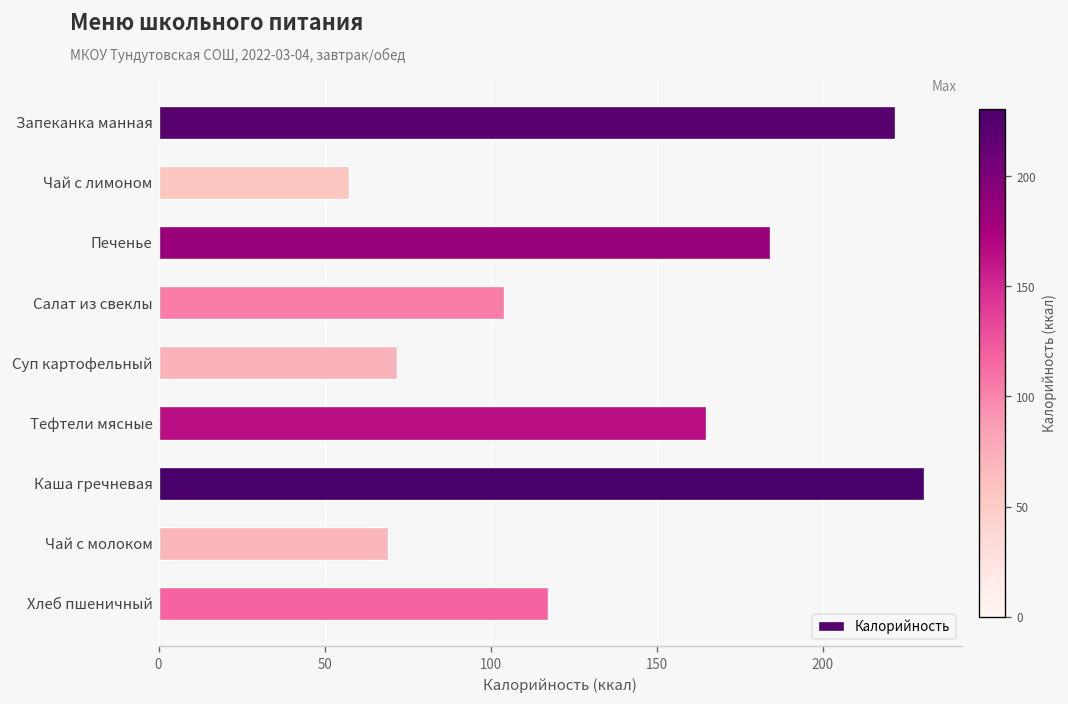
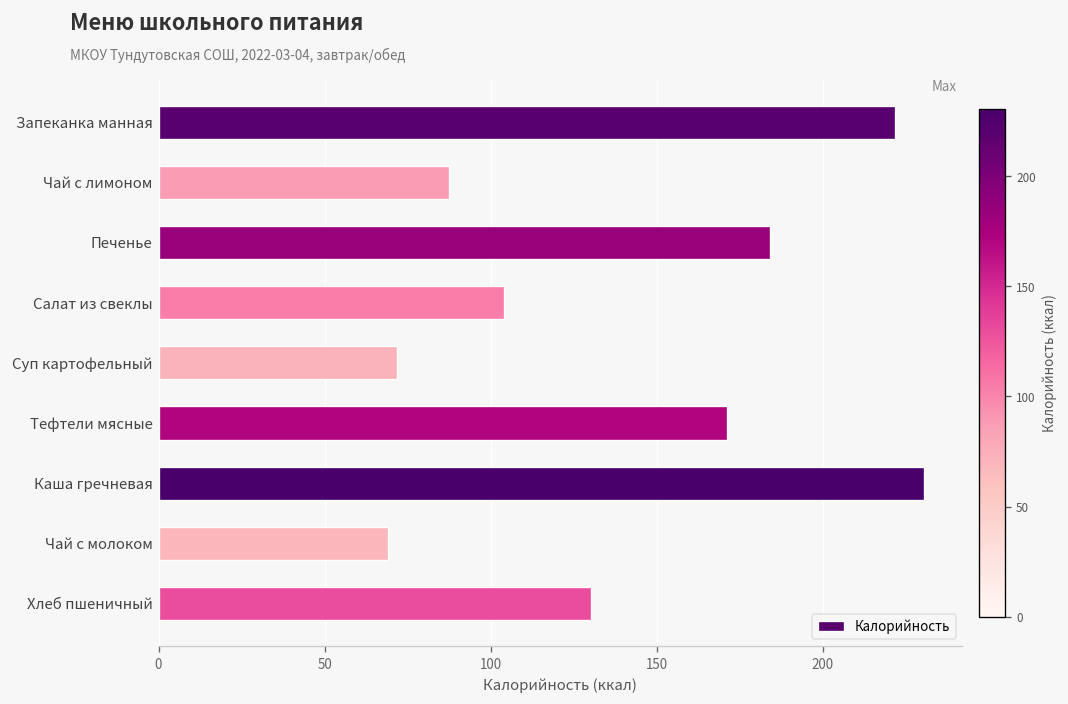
  {
    "Запеканка манная": 222,
-   "Чай с лимоном": 57,
+   "Чай с лимоном": 87,
    "Печенье": 184,
    "Салат из свеклы": 104,
    "Суп картофельный": 72,
-   "Тефтели мясные": 165,
+   "Тефтели мясные": 171,
    "Каша гречневая": 230,
    "Чай с молоком": 69,
-   "Хлеб пшеничный": 117
+   "Хлеб пшеничный": 130
  }
